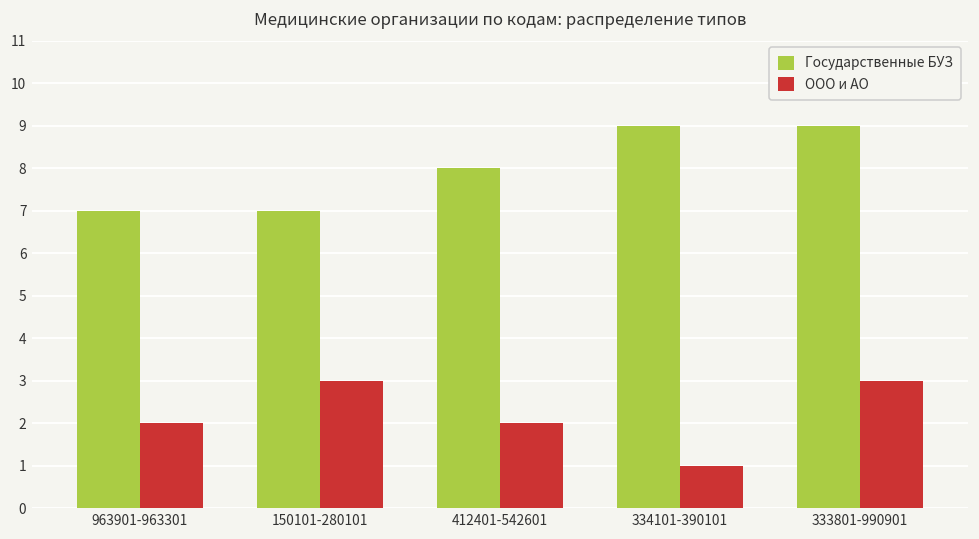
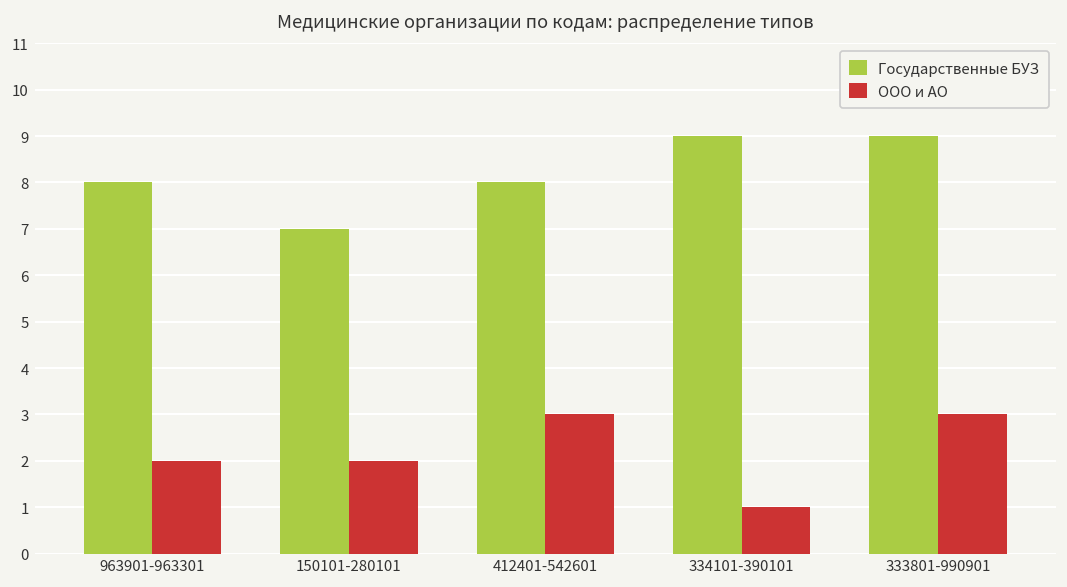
  {
    "Государственные БУЗ": {
-     "963901-963301": 7,
+     "963901-963301": 8,
      "150101-280101": 7,
      "412401-542601": 8,
      "334101-390101": 9,
      "333801-990901": 9
    },
    "ООО и АО": {
      "963901-963301": 2,
-     "150101-280101": 3,
-     "412401-542601": 2,
+     "150101-280101": 2,
+     "412401-542601": 3,
      "334101-390101": 1,
      "333801-990901": 3
    }
  }
